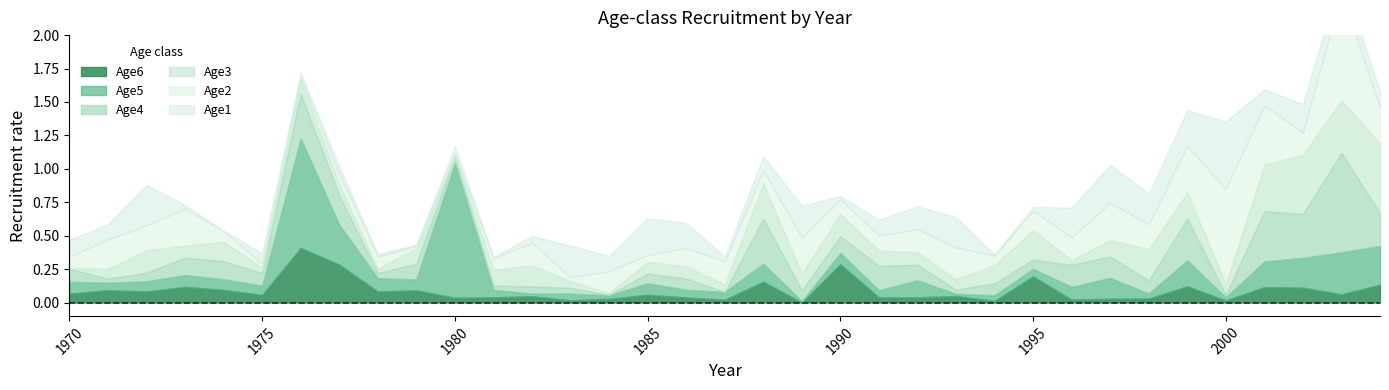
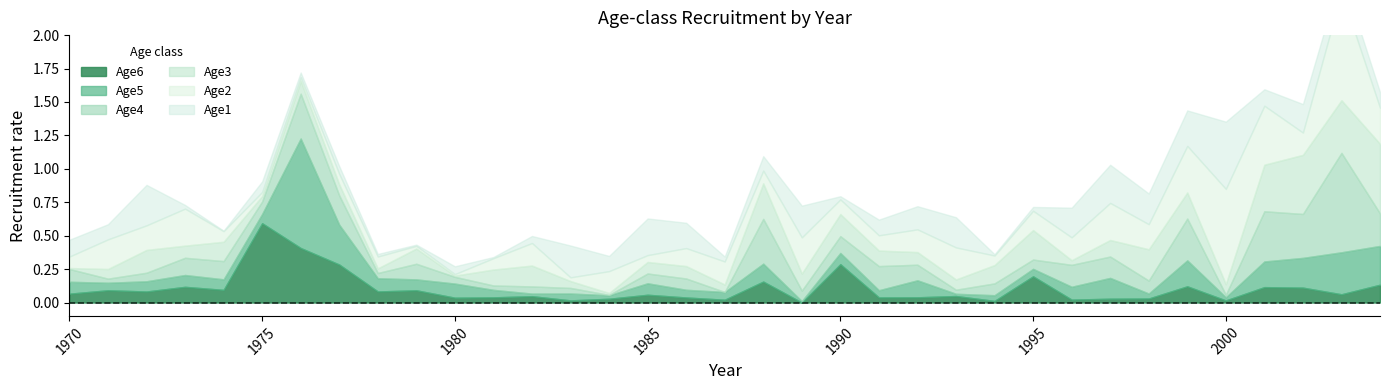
  {
    "Age6": {
      "1970": 0.07,
-     "1975": 0.06,
+     "1975": 0.59,
      "1980": 0.04,
      "1985": 0.06,
      "1990": 0.29,
      "1995": 0.20
    },
    "Age5": {
      "1970": 0.09,
      "1975": 0.07,
-     "1980": 1.00,
+     "1980": 0.11,
      "1985": 0.09,
      "1990": 0.08,
      "1995": 0.06
    }
  }
